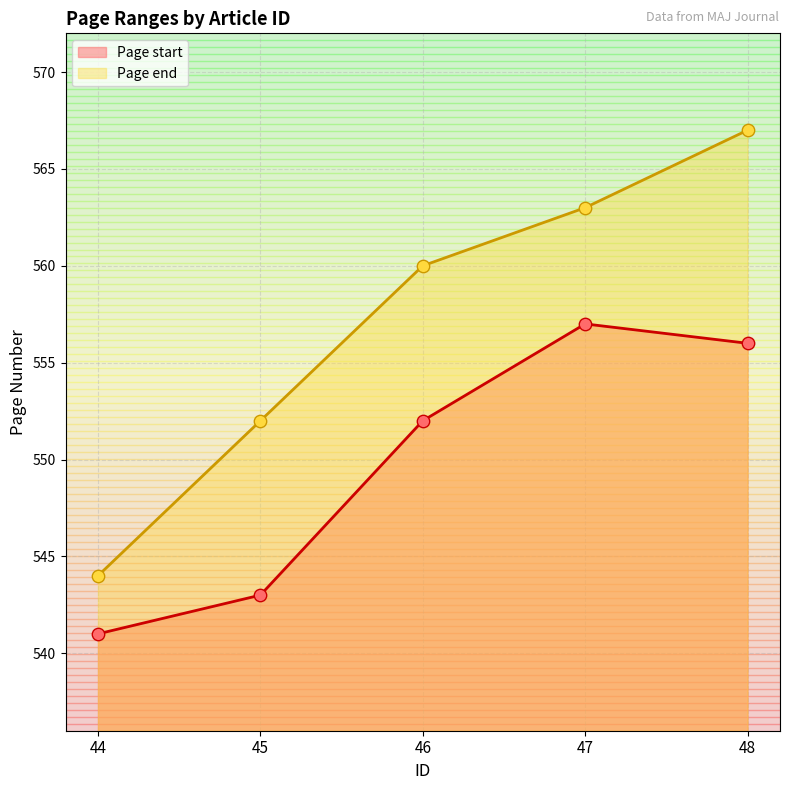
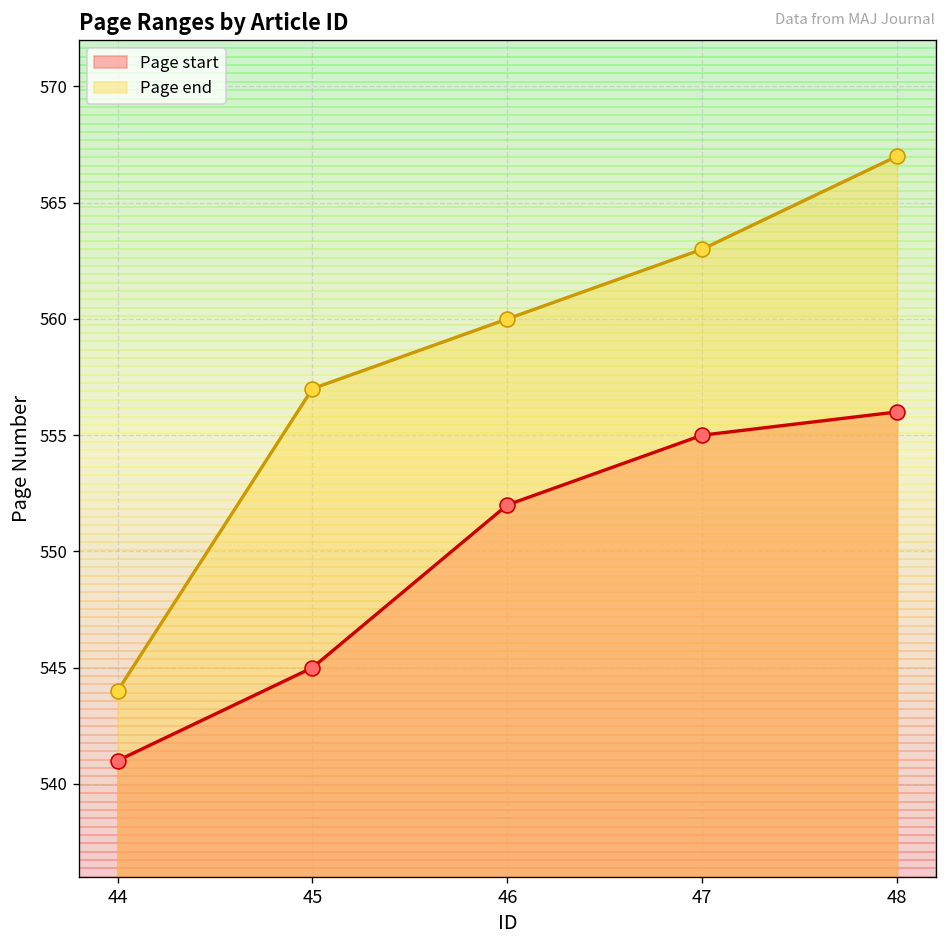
  {
    "Page start": {
      "44": 541,
-     "45": 543,
+     "45": 545,
      "46": 552,
-     "47": 557,
+     "47": 555,
      "48": 556
    },
    "Page end": {
      "44": 544,
-     "45": 552,
+     "45": 557,
      "46": 560,
      "47": 563,
      "48": 567
    }
  }
